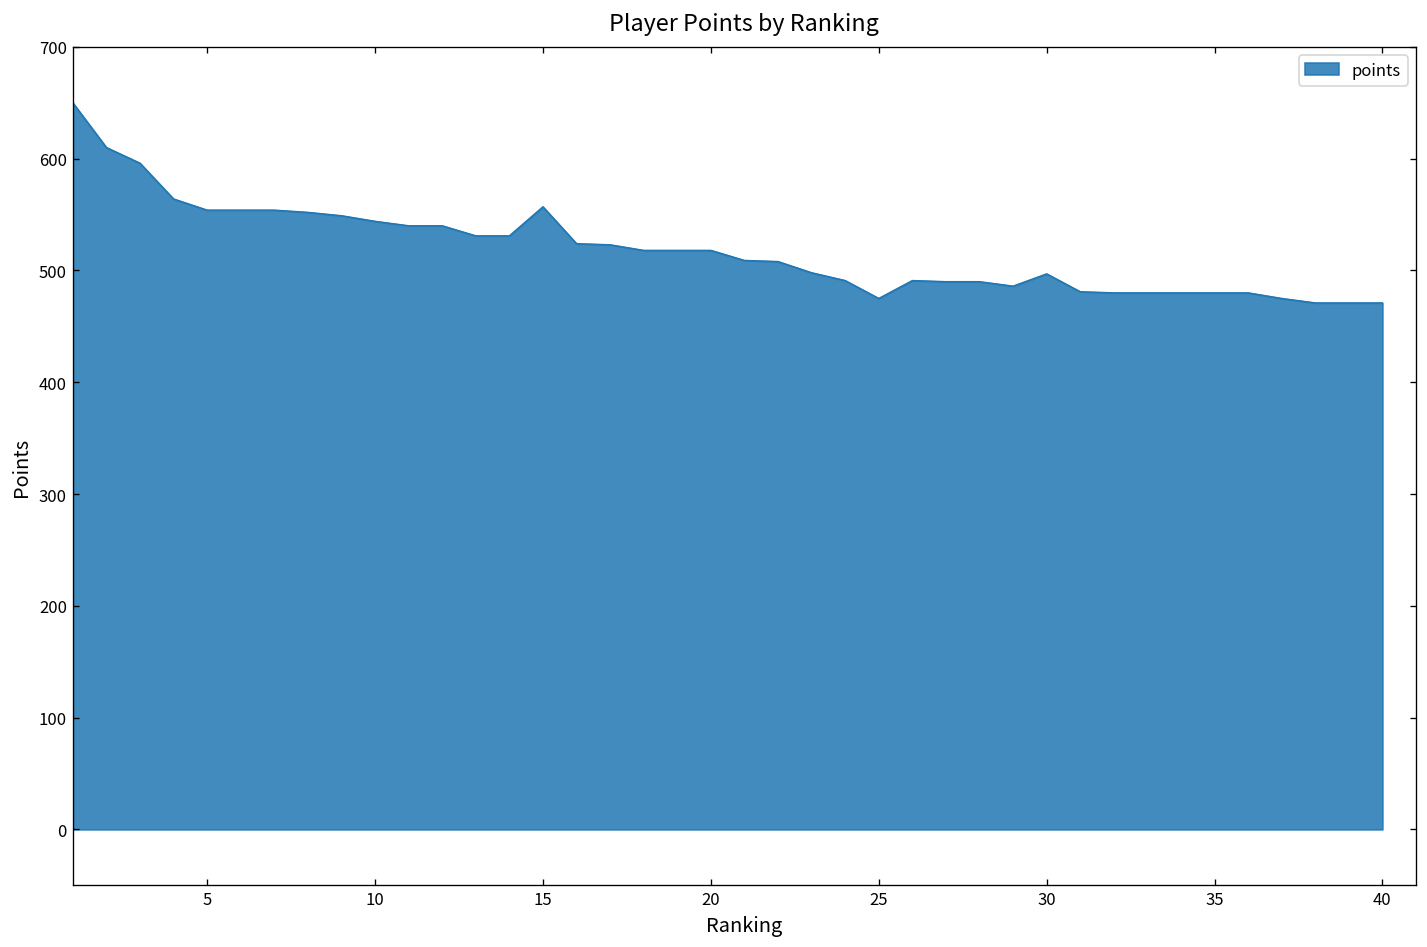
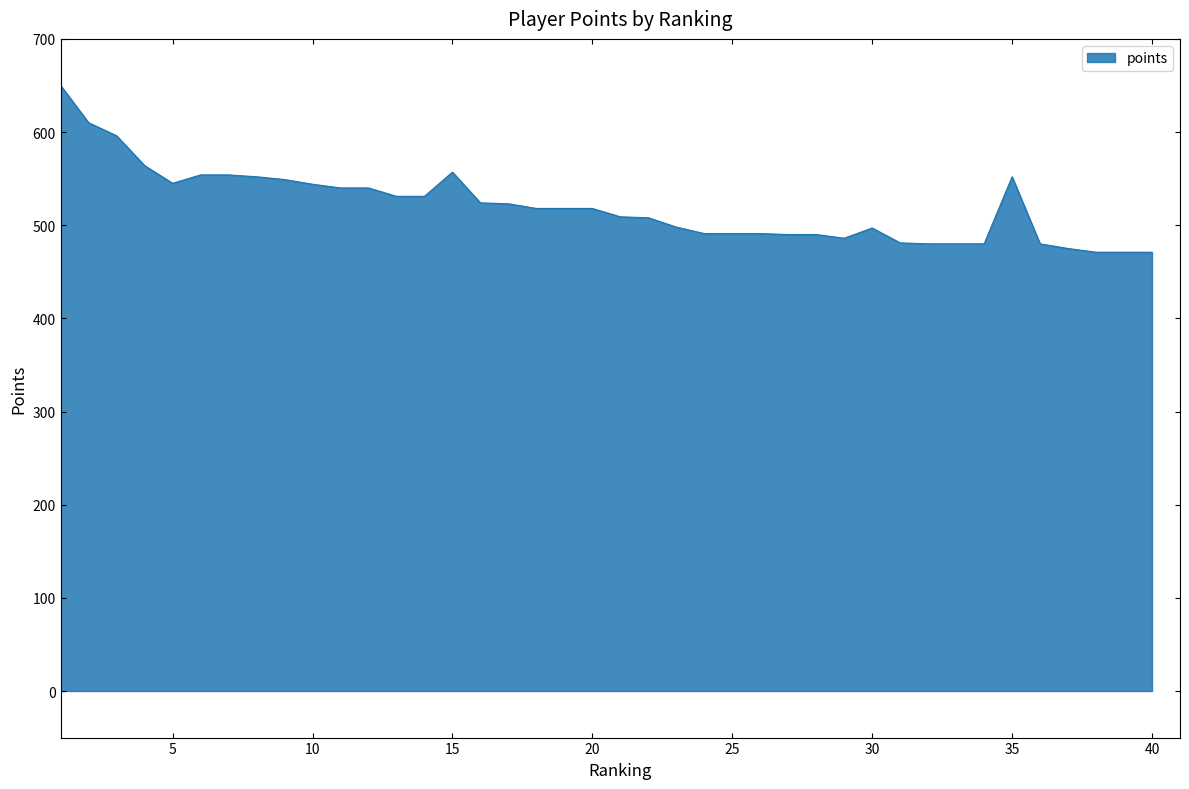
  {
-   "5": 554,
+   "5": 545,
    "10": 540,
    "15": 560,
    "20": 520,
-   "25": 480,
+   "25": 490,
    "30": 500,
-   "35": 480,
+   "35": 550,
    "40": 470
  }
